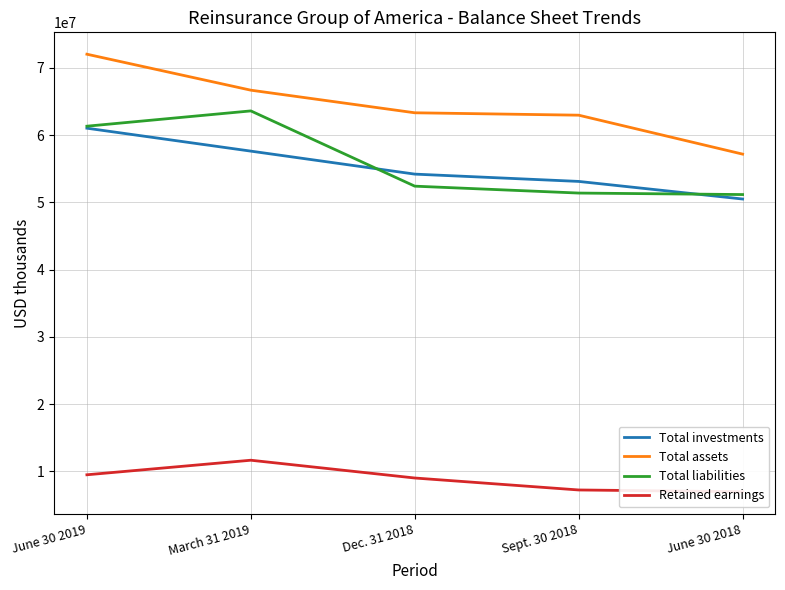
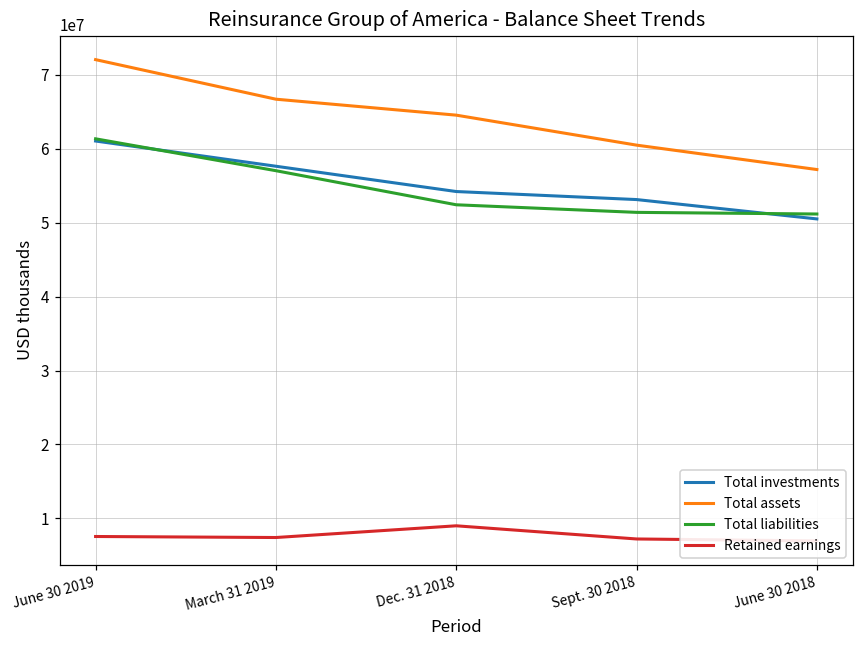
  {
    "Total investments": {
      "March 31 2019": 58000000,
      "Dec. 31 2018": 54000000,
      "Sept. 30 2018": 53000000,
      "June 30 2018": 51000000
    },
    "Total assets": {
      "June 30 2019": 72000000,
      "March 31 2019": 67000000,
-     "Dec. 31 2018": 63000000,
-     "Sept. 30 2018": 63000000,
+     "Dec. 31 2018": 65000000,
+     "Sept. 30 2018": 60000000,
      "June 30 2018": 57000000
    },
    "Total liabilities": {
-     "March 31 2019": 64000000,
+     "March 31 2019": 57000000,
      "Dec. 31 2018": 52000000,
      "Sept. 30 2018": 51000000,
      "June 30 2018": 51000000
    },
    "Retained earnings": {
-     "June 30 2019": 9000000,
-     "March 31 2019": 12000000,
+     "June 30 2019": 8000000,
+     "March 31 2019": 7000000,
      "Dec. 31 2018": 9000000,
      "Sept. 30 2018": 7000000
    }
  }
